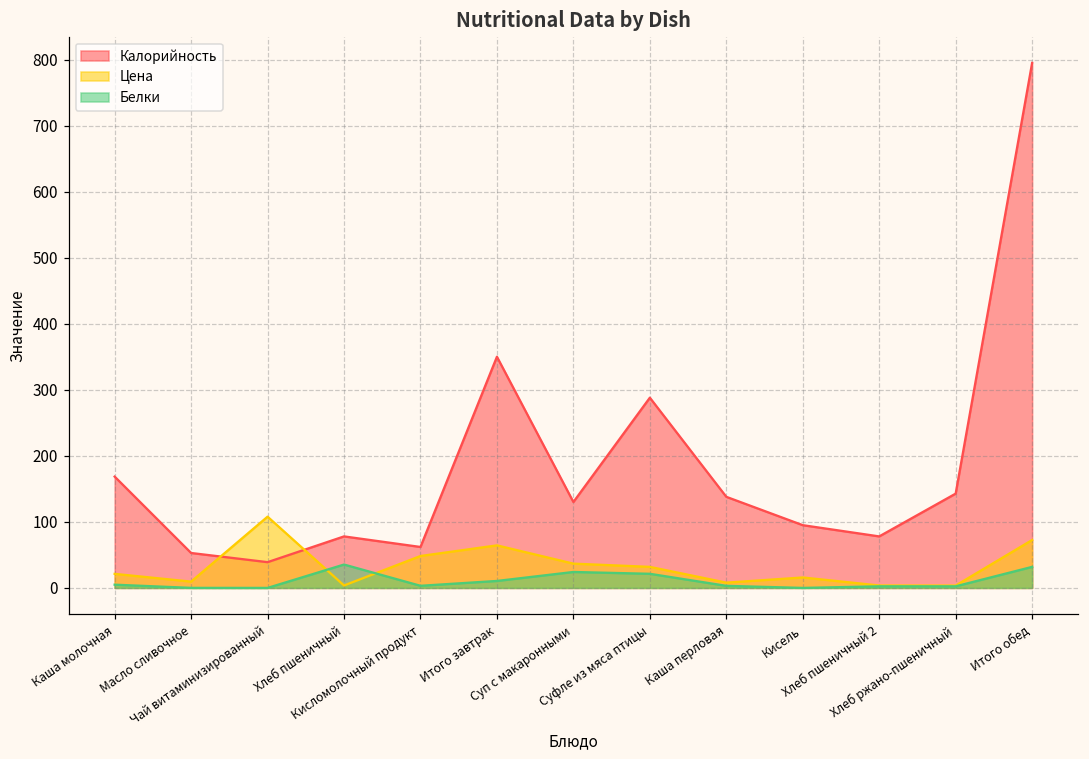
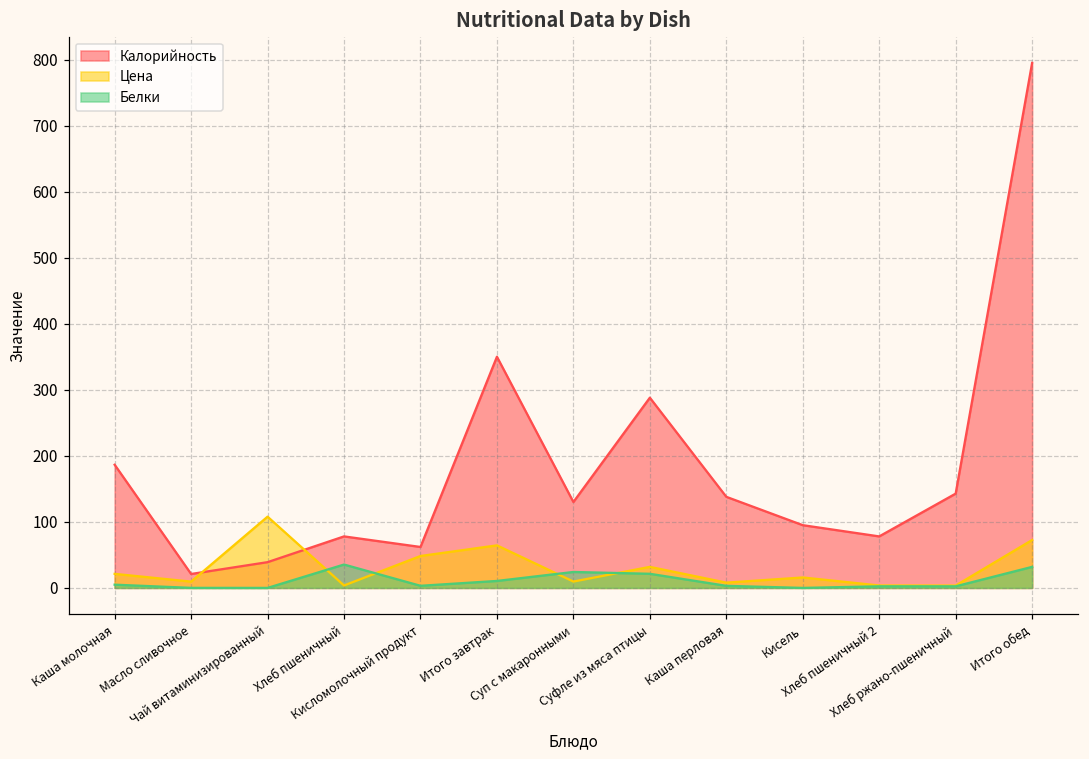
  {
    "Калорийность": {
-     "Каша молочная": 170,
-     "Масло сливочное": 50,
+     "Каша молочная": 190,
+     "Масло сливочное": 20,
      "Чай витаминизированный": 40,
      "Хлеб пшеничный": 80,
      "Кисломолочный продукт": 60,
      "Итого завтрак": 350,
      "Суп с макаронными": 130,
      "Суфле из мяса птицы": 290,
      "Каша перловая": 140,
      "Кисель": 100,
      "Хлеб пшеничный 2": 80,
      "Хлеб ржано-пшеничный": 140,
      "Итого обед": 800
    },
    "Цена": {
      "Каша молочная": 20,
      "Масло сливочное": 10,
      "Чай витаминизированный": 110,
      "Хлеб пшеничный": 0,
      "Кисломолочный продукт": 50,
      "Итого завтрак": 60,
-     "Суп с макаронными": 40,
+     "Суп с макаронными": 10,
      "Суфле из мяса птицы": 30,
      "Каша перловая": 10,
      "Кисель": 20,
      "Итого обед": 70
    },
    "Белки": {
      "Каша молочная": 0,
      "Масло сливочное": 0,
      "Чай витаминизированный": 0,
      "Хлеб пшеничный": 40,
      "Кисломолочный продукт": 0,
      "Итого завтрак": 10,
      "Суп с макаронными": 20,
      "Суфле из мяса птицы": 20,
      "Каша перловая": 0,
      "Кисель": 0,
      "Итого обед": 30
    }
  }
